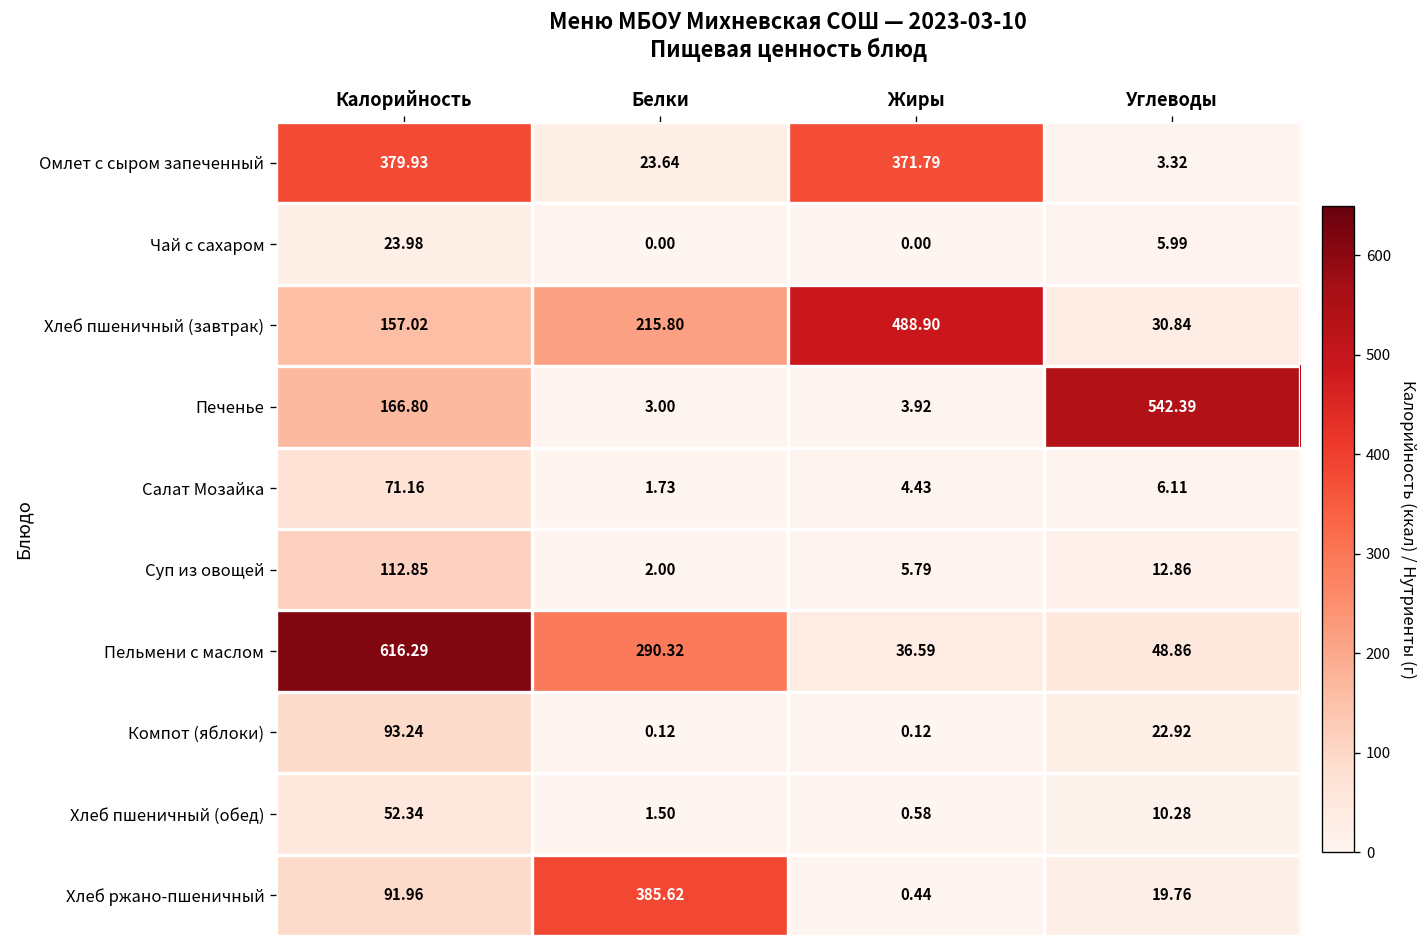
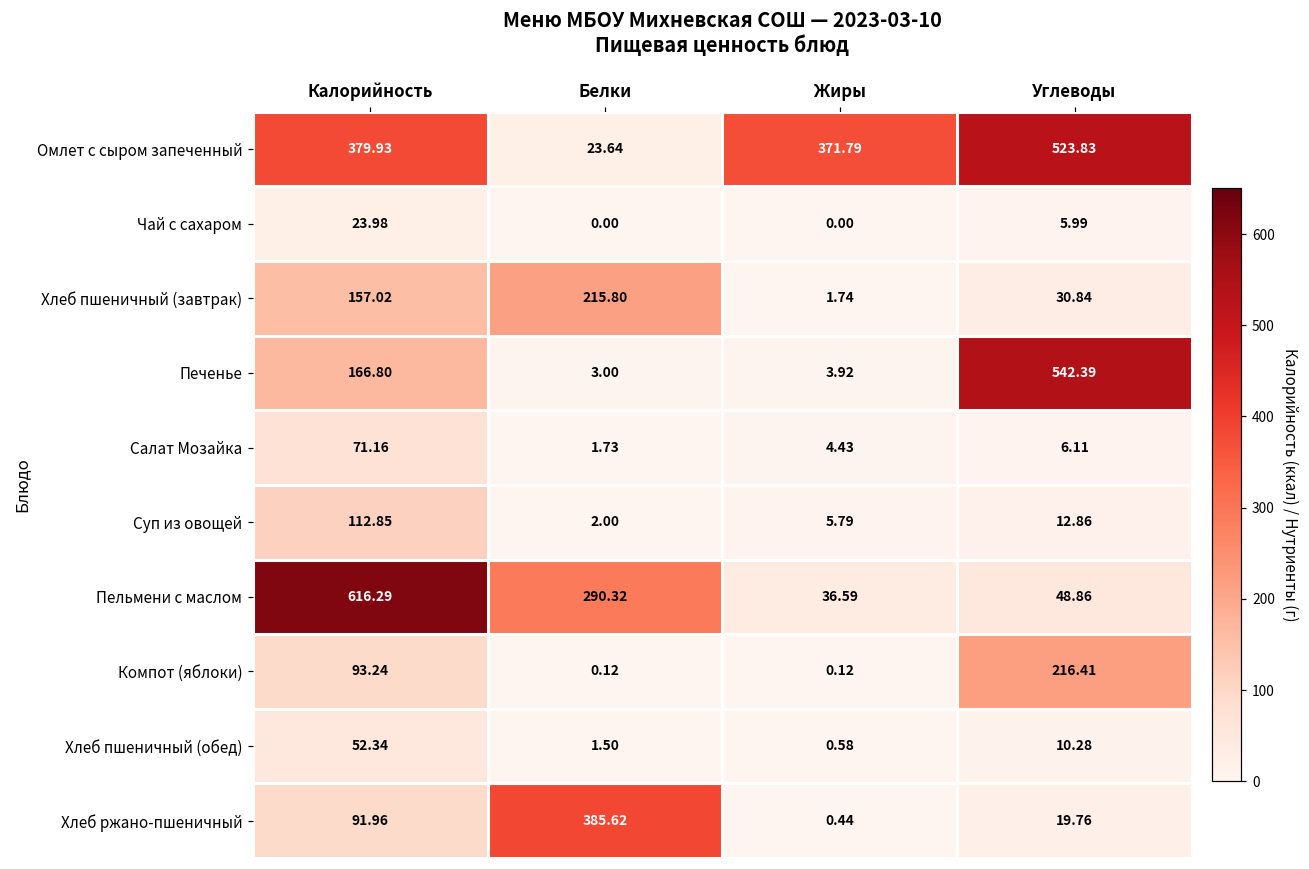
  {
    "Омлет с сыром запеченный": {
      "Калорийность": 379.93,
      "Белки": 23.64,
      "Жиры": 371.79,
-     "Углеводы": 3.32
+     "Углеводы": 523.83
    },
    "Чай с сахаром": {
      "Калорийность": 23.98,
      "Белки": 0.00,
      "Жиры": 0.00,
      "Углеводы": 5.99
    },
    "Хлеб пшеничный (завтрак)": {
      "Калорийность": 157.02,
      "Белки": 215.80,
-     "Жиры": 488.90,
+     "Жиры": 1.74,
      "Углеводы": 30.84
    },
    "Печенье": {
      "Калорийность": 166.80,
      "Белки": 3.00,
      "Жиры": 3.92,
      "Углеводы": 542.39
    },
    "Салат Мозайка": {
      "Калорийность": 71.16,
      "Белки": 1.73,
      "Жиры": 4.43,
      "Углеводы": 6.11
    },
    "Суп из овощей": {
      "Калорийность": 112.85,
      "Белки": 2.00,
      "Жиры": 5.79,
      "Углеводы": 12.86
    },
    "Пельмени с маслом": {
      "Калорийность": 616.29,
      "Белки": 290.32,
      "Жиры": 36.59,
      "Углеводы": 48.86
    },
    "Компот (яблоки)": {
      "Калорийность": 93.24,
      "Белки": 0.12,
      "Жиры": 0.12,
-     "Углеводы": 22.92
+     "Углеводы": 216.41
    },
    "Хлеб пшеничный (обед)": {
      "Калорийность": 52.34,
      "Белки": 1.50,
      "Жиры": 0.58,
      "Углеводы": 10.28
    },
    "Хлеб ржано-пшеничный": {
      "Калорийность": 91.96,
      "Белки": 385.62,
      "Жиры": 0.44,
      "Углеводы": 19.76
    }
  }
